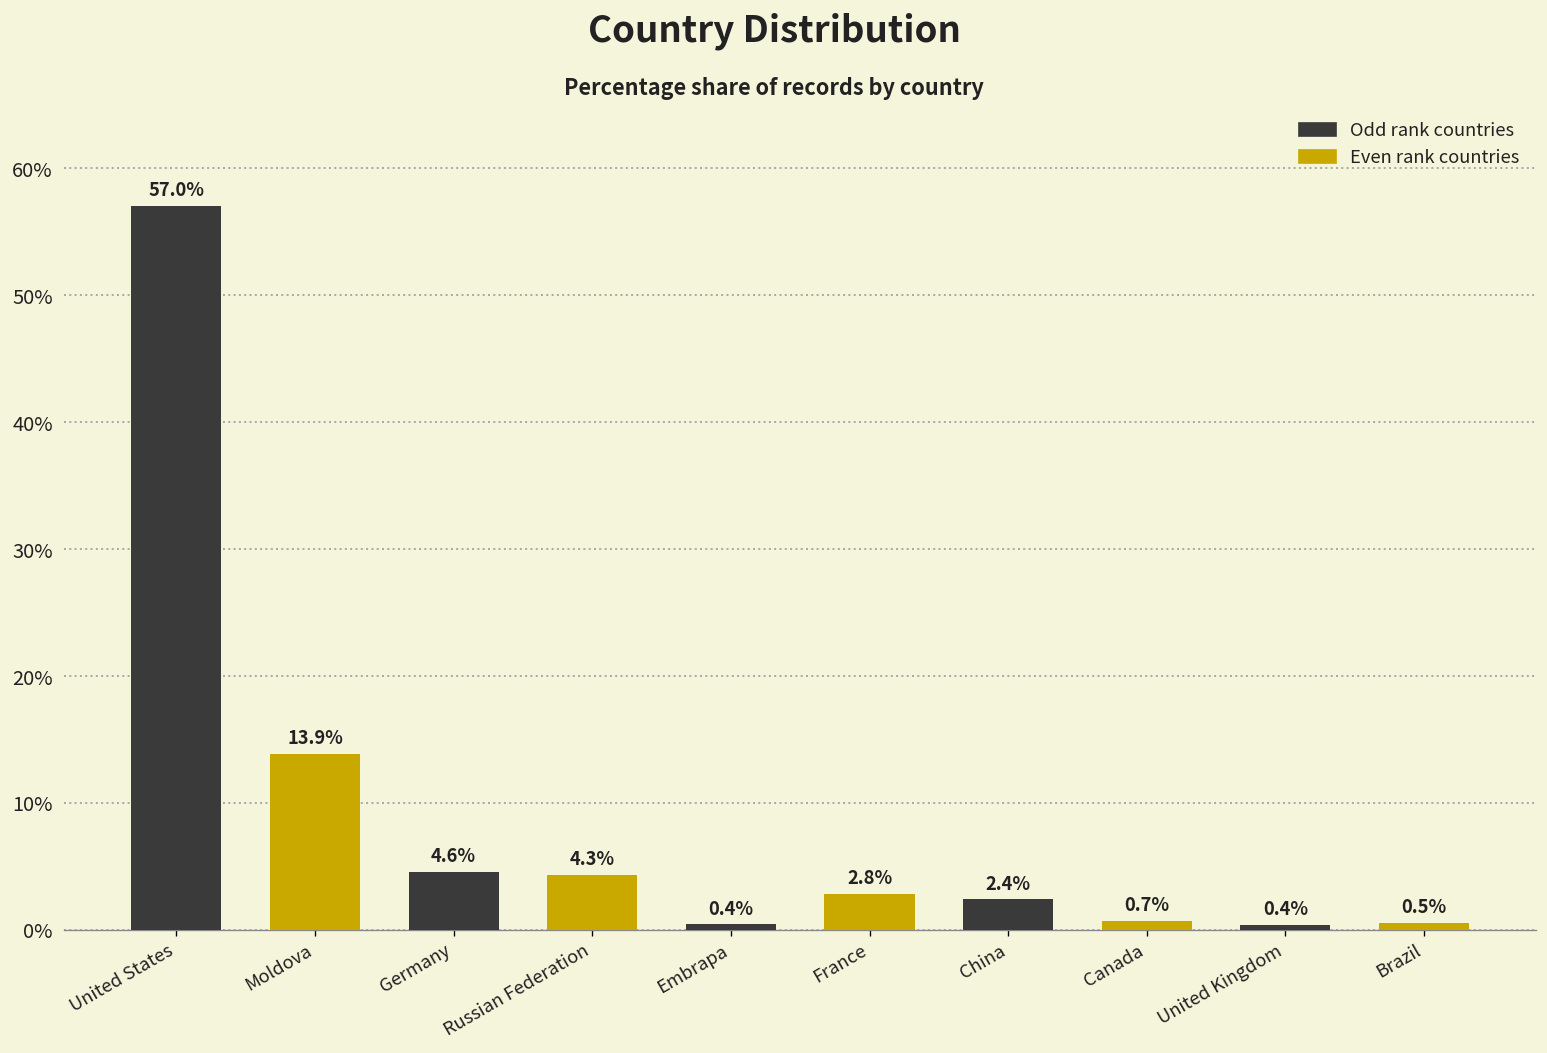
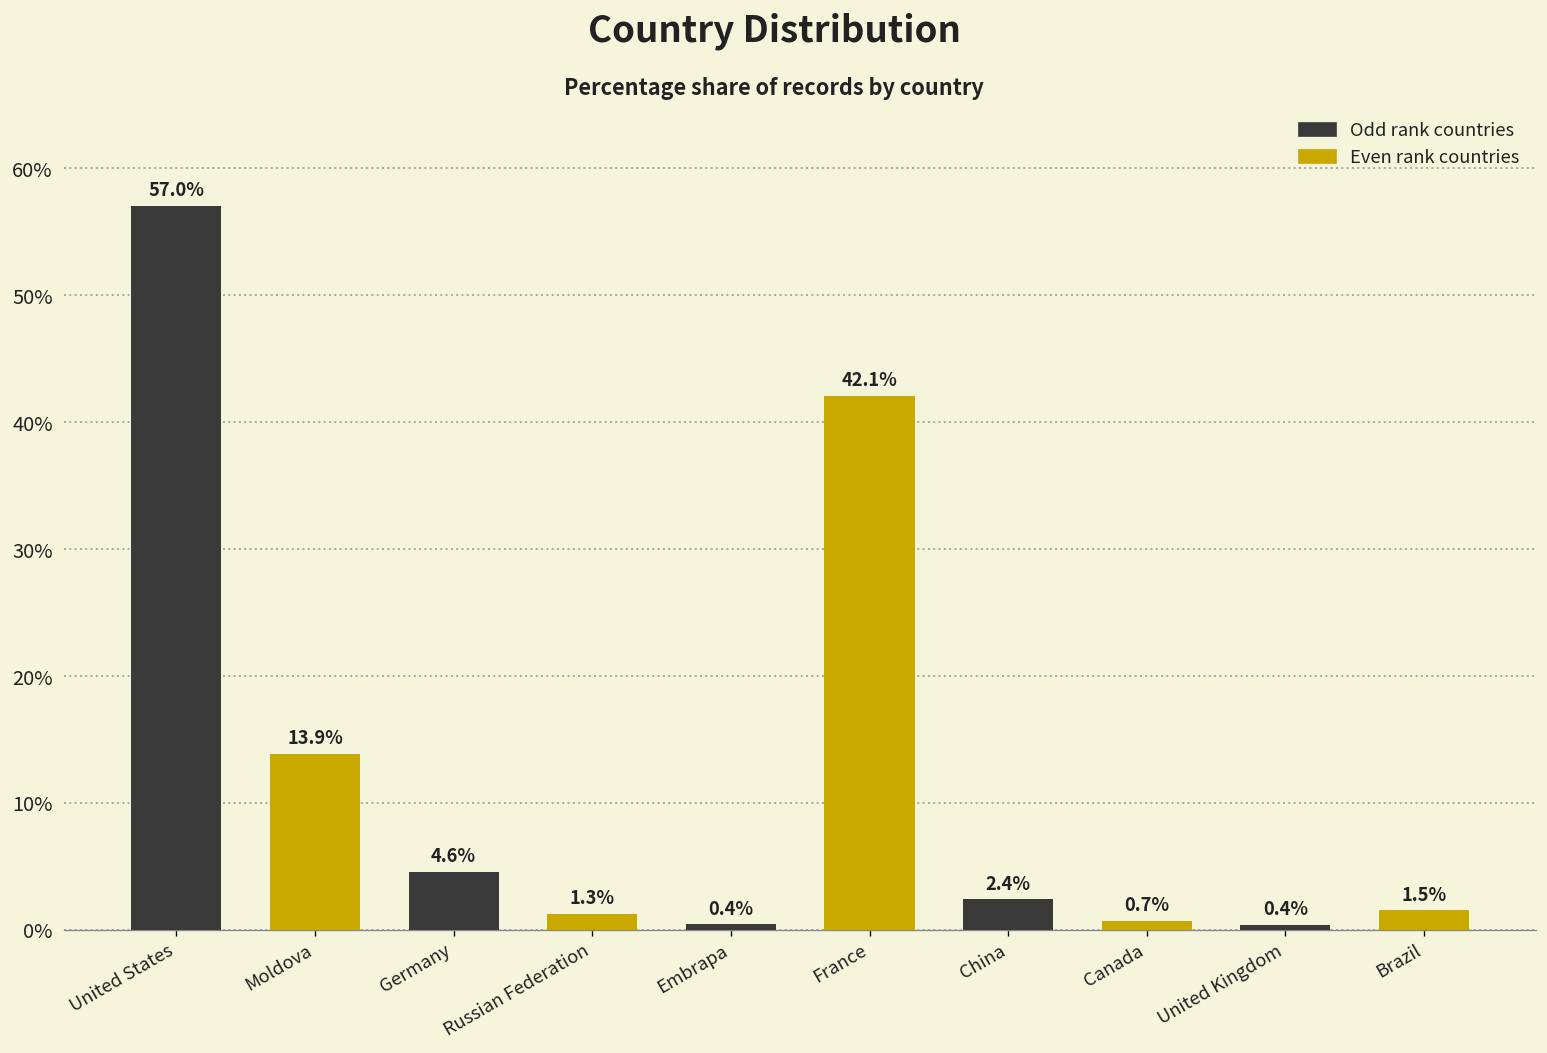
  {
    "United States": "57.0%",
    "Moldova": "13.9%",
    "Germany": "4.6%",
-   "Russian Federation": "4.3%",
+   "Russian Federation": "1.3%",
    "Embrapa": "0.4%",
-   "France": "2.8%",
+   "France": "42.1%",
    "China": "2.4%",
    "Canada": "0.7%",
    "United Kingdom": "0.4%",
-   "Brazil": "0.5%"
+   "Brazil": "1.5%"
  }
